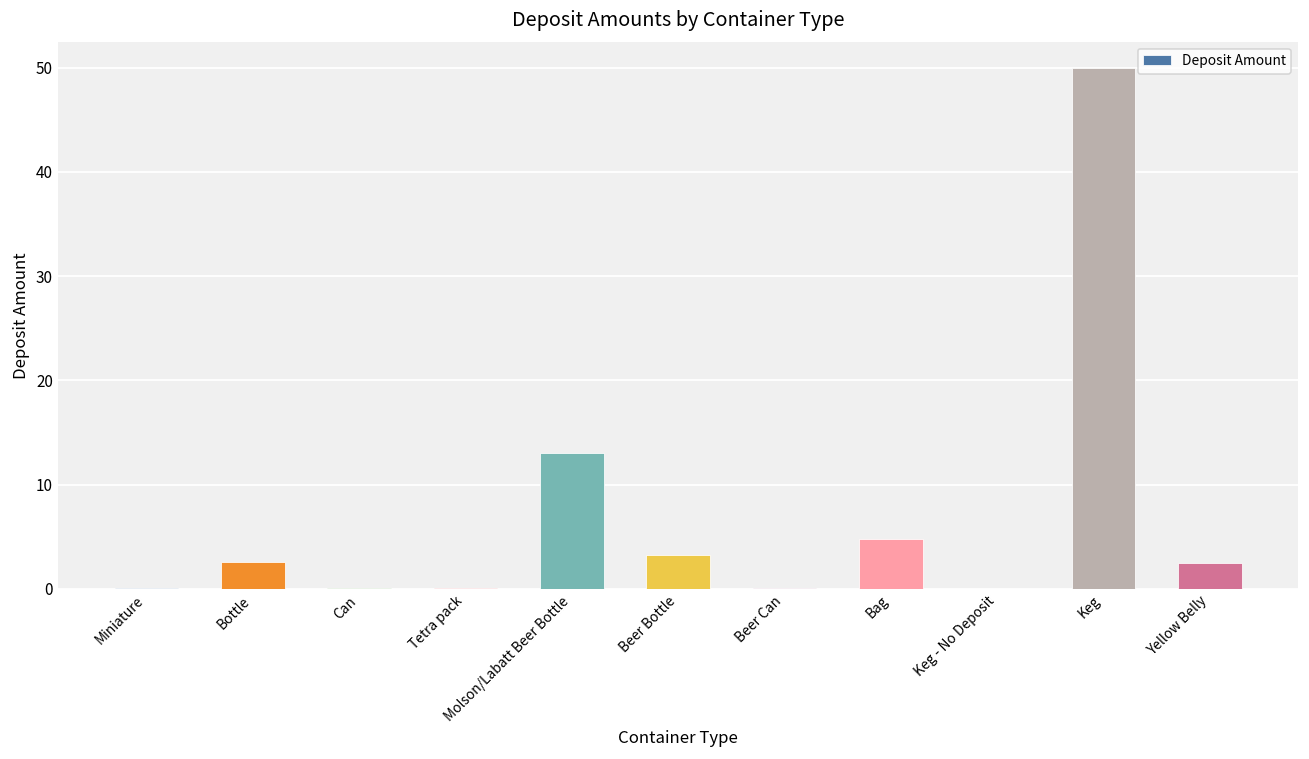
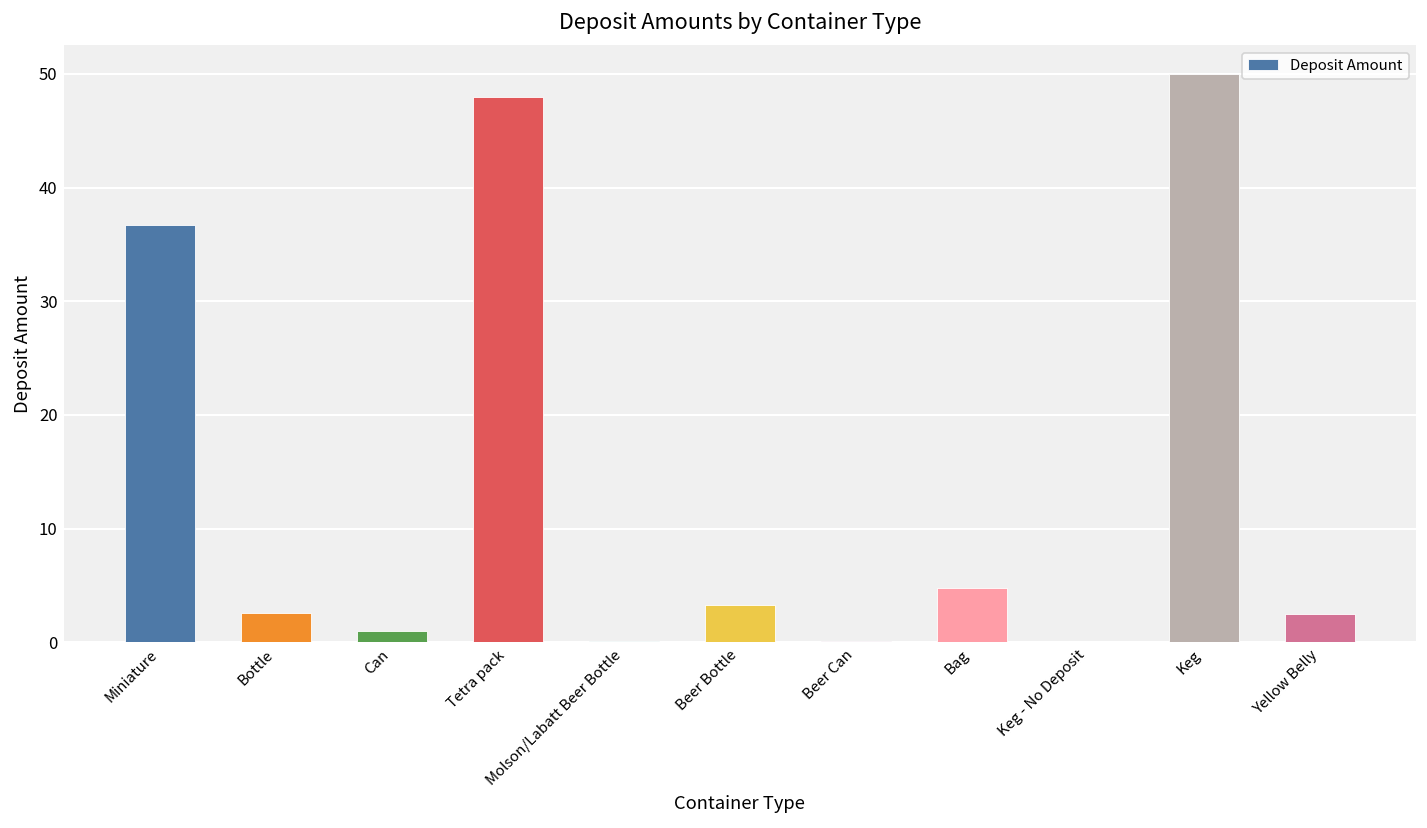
  {
-   "Miniature": 0,
+   "Miniature": 37,
    "Bottle": 3,
-   "Can": 0,
-   "Tetra pack": 0,
-   "Molson/Labatt Beer Bottle": 13,
+   "Can": 1,
+   "Tetra pack": 48,
+   "Molson/Labatt Beer Bottle": 0,
    "Beer Bottle": 3,
    "Bag": 5,
    "Keg - No Deposit": 0,
    "Keg": 50,
    "Yellow Belly": 3
  }
